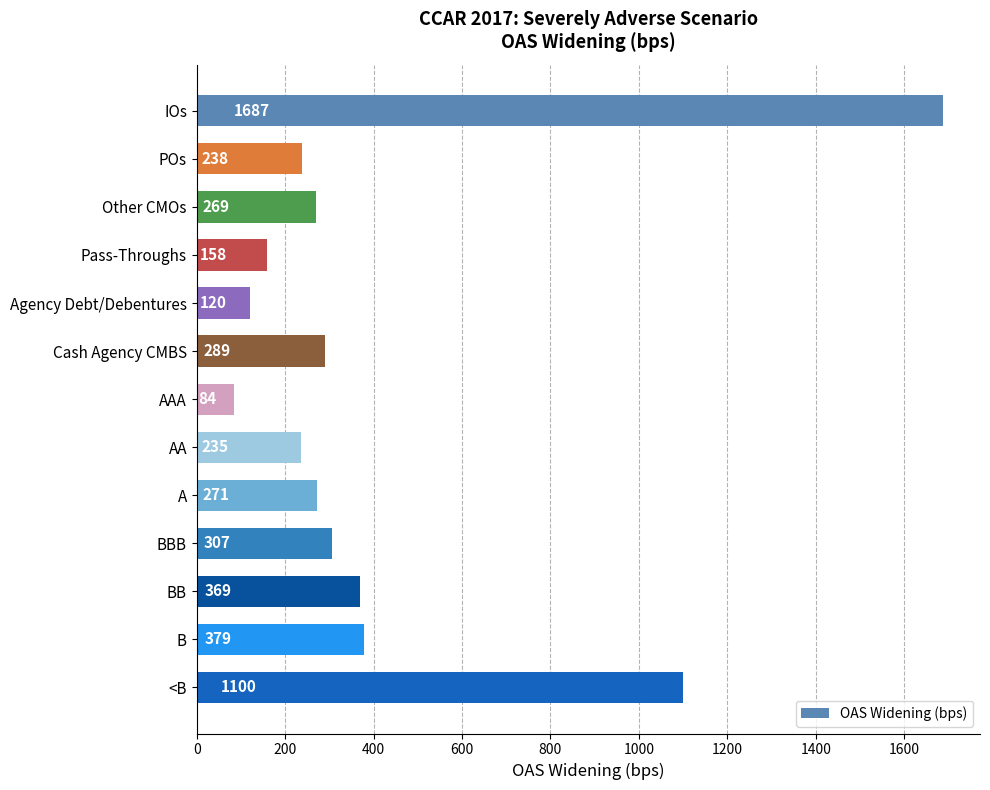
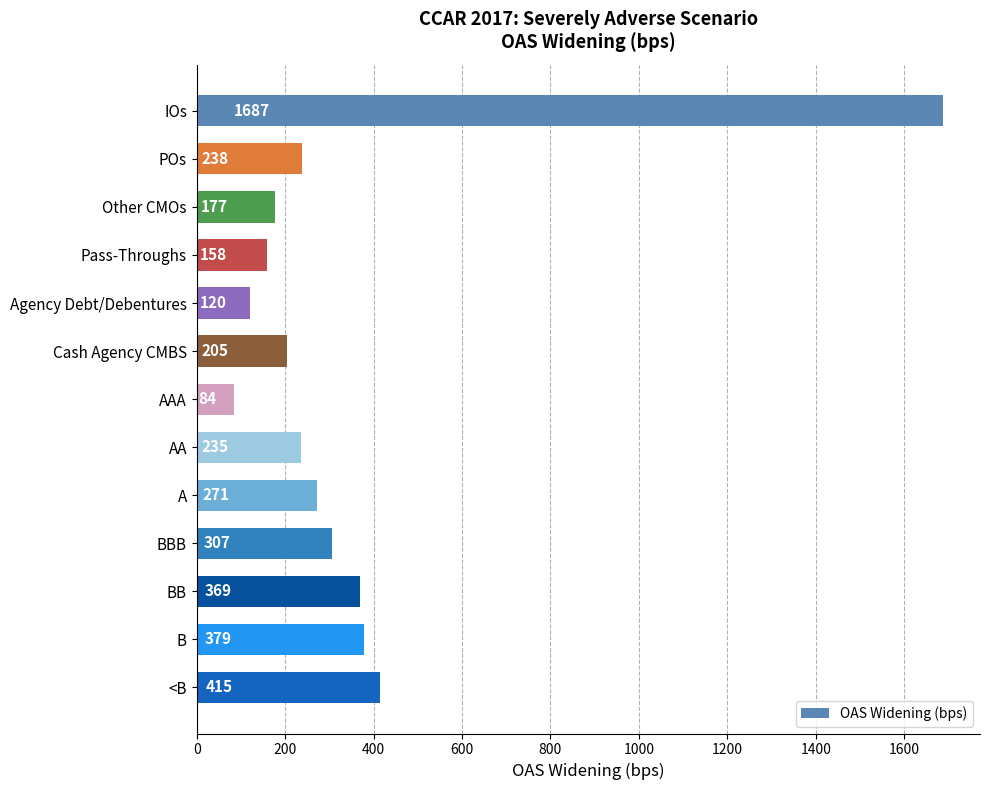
  {
    "IOs": 1687,
    "POs": 238,
-   "Other CMOs": 269,
+   "Other CMOs": 177,
    "Pass-Throughs": 158,
    "Agency Debt/Debentures": 120,
-   "Cash Agency CMBS": 289,
+   "Cash Agency CMBS": 205,
    "AAA": 84,
    "AA": 235,
    "A": 271,
    "BBB": 307,
    "BB": 369,
    "B": 379,
-   "<B": 1100
+   "<B": 415
  }
